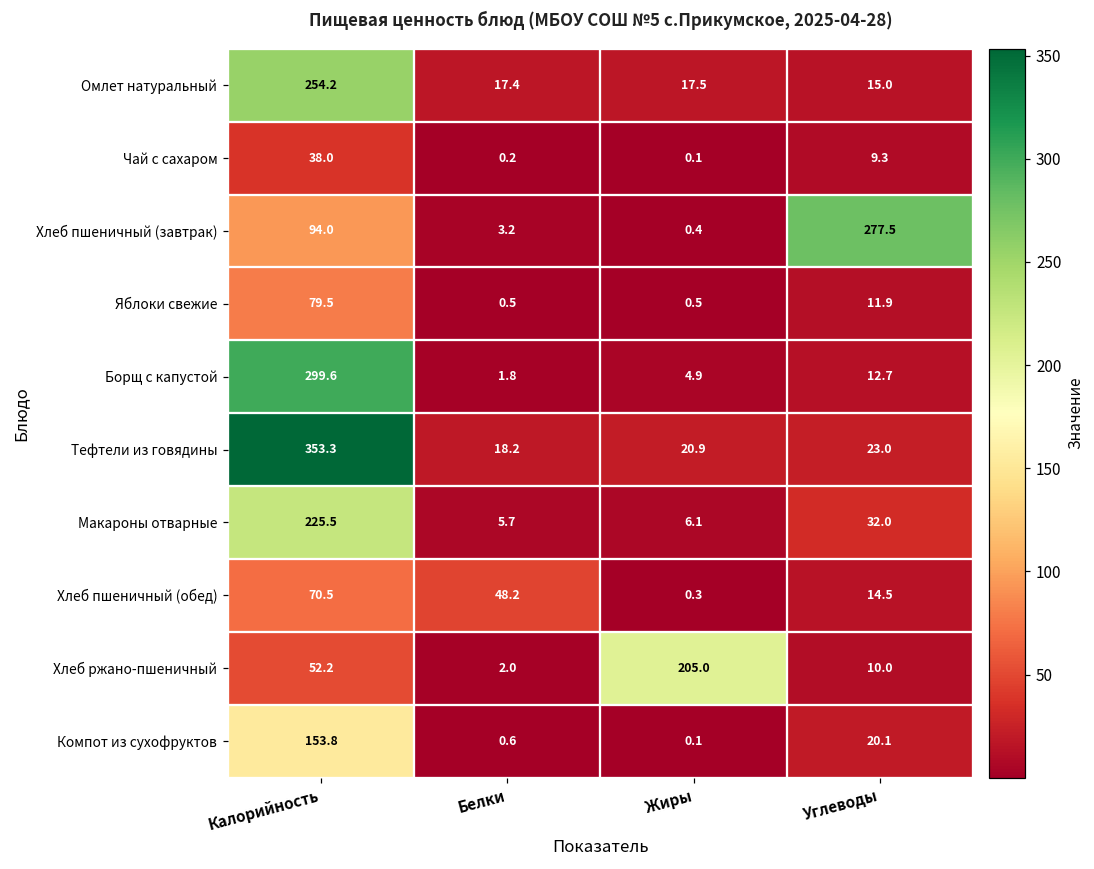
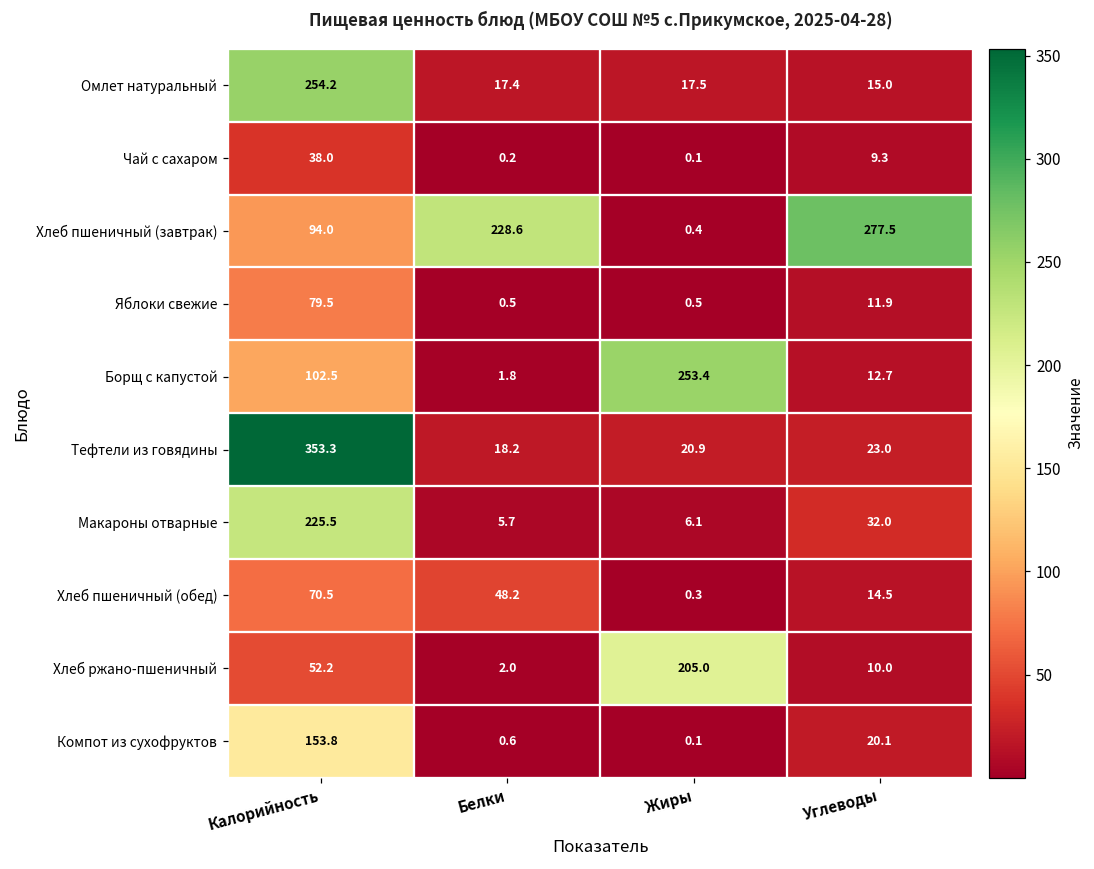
  {
    "Омлет натуральный": {
      "Калорийность": 254.2,
      "Белки": 17.4,
      "Жиры": 17.5,
      "Углеводы": 15.0
    },
    "Чай с сахаром": {
      "Калорийность": 38.0,
      "Белки": 0.2,
      "Жиры": 0.1,
      "Углеводы": 9.3
    },
    "Хлеб пшеничный (завтрак)": {
      "Калорийность": 94.0,
-     "Белки": 3.2,
+     "Белки": 228.6,
      "Жиры": 0.4,
      "Углеводы": 277.5
    },
    "Яблоки свежие": {
      "Калорийность": 79.5,
      "Белки": 0.5,
      "Жиры": 0.5,
      "Углеводы": 11.9
    },
    "Борщ с капустой": {
-     "Калорийность": 299.6,
+     "Калорийность": 102.5,
      "Белки": 1.8,
-     "Жиры": 4.9,
+     "Жиры": 253.4,
      "Углеводы": 12.7
    },
    "Тефтели из говядины": {
      "Калорийность": 353.3,
      "Белки": 18.2,
      "Жиры": 20.9,
      "Углеводы": 23.0
    },
    "Макароны отварные": {
      "Калорийность": 225.5,
      "Белки": 5.7,
      "Жиры": 6.1,
      "Углеводы": 32.0
    },
    "Хлеб пшеничный (обед)": {
      "Калорийность": 70.5,
      "Белки": 48.2,
      "Жиры": 0.3,
      "Углеводы": 14.5
    },
    "Хлеб ржано-пшеничный": {
      "Калорийность": 52.2,
      "Белки": 2.0,
      "Жиры": 205.0,
      "Углеводы": 10.0
    },
    "Компот из сухофруктов": {
      "Калорийность": 153.8,
      "Белки": 0.6,
      "Жиры": 0.1,
      "Углеводы": 20.1
    }
  }
